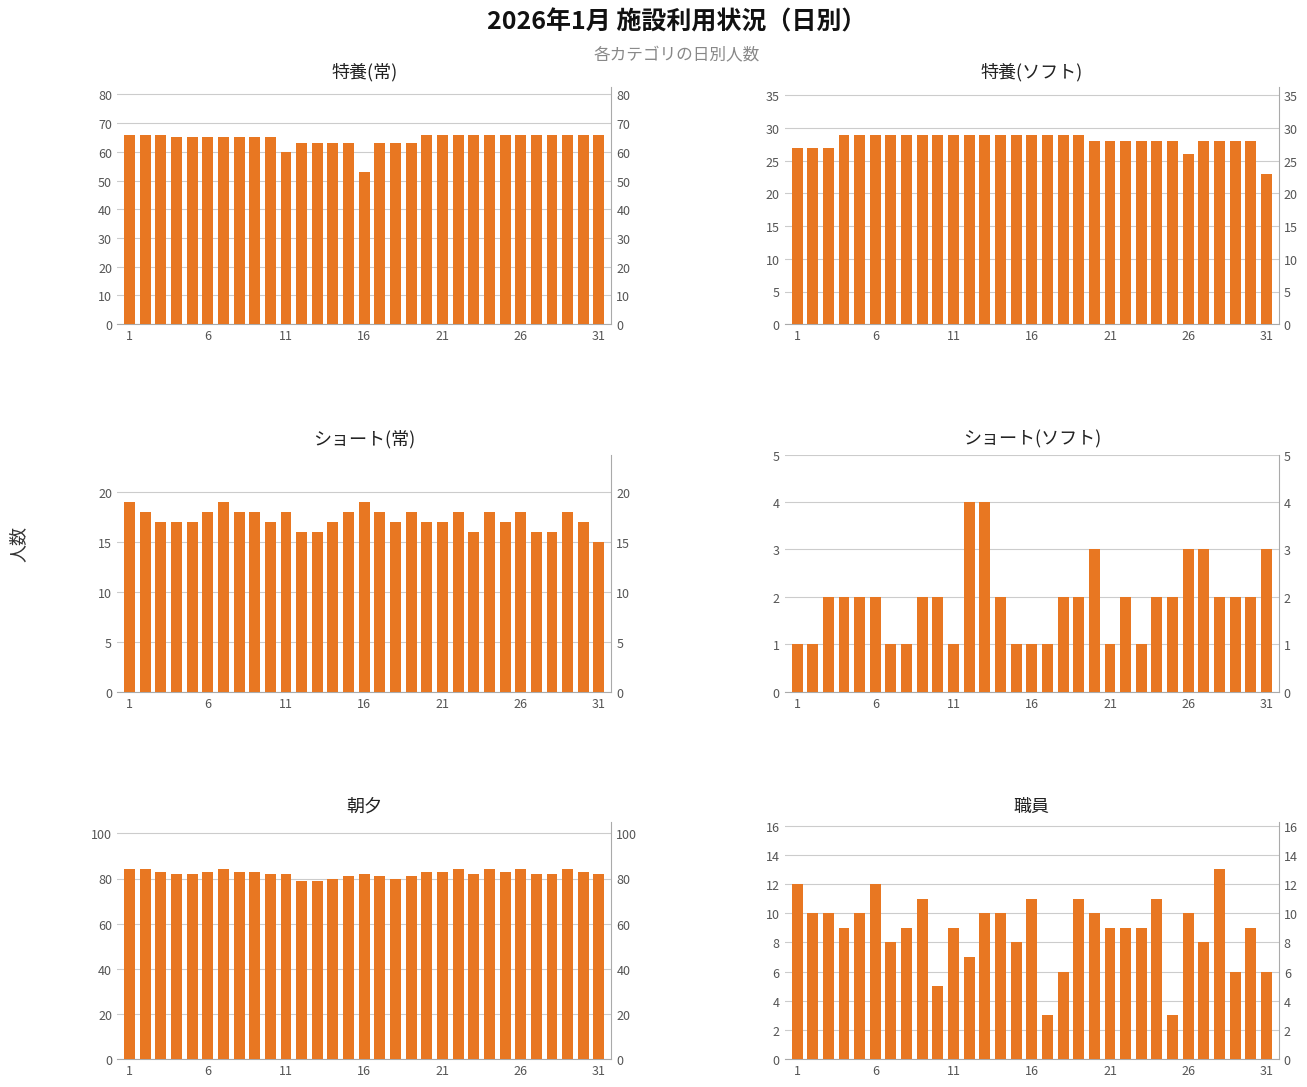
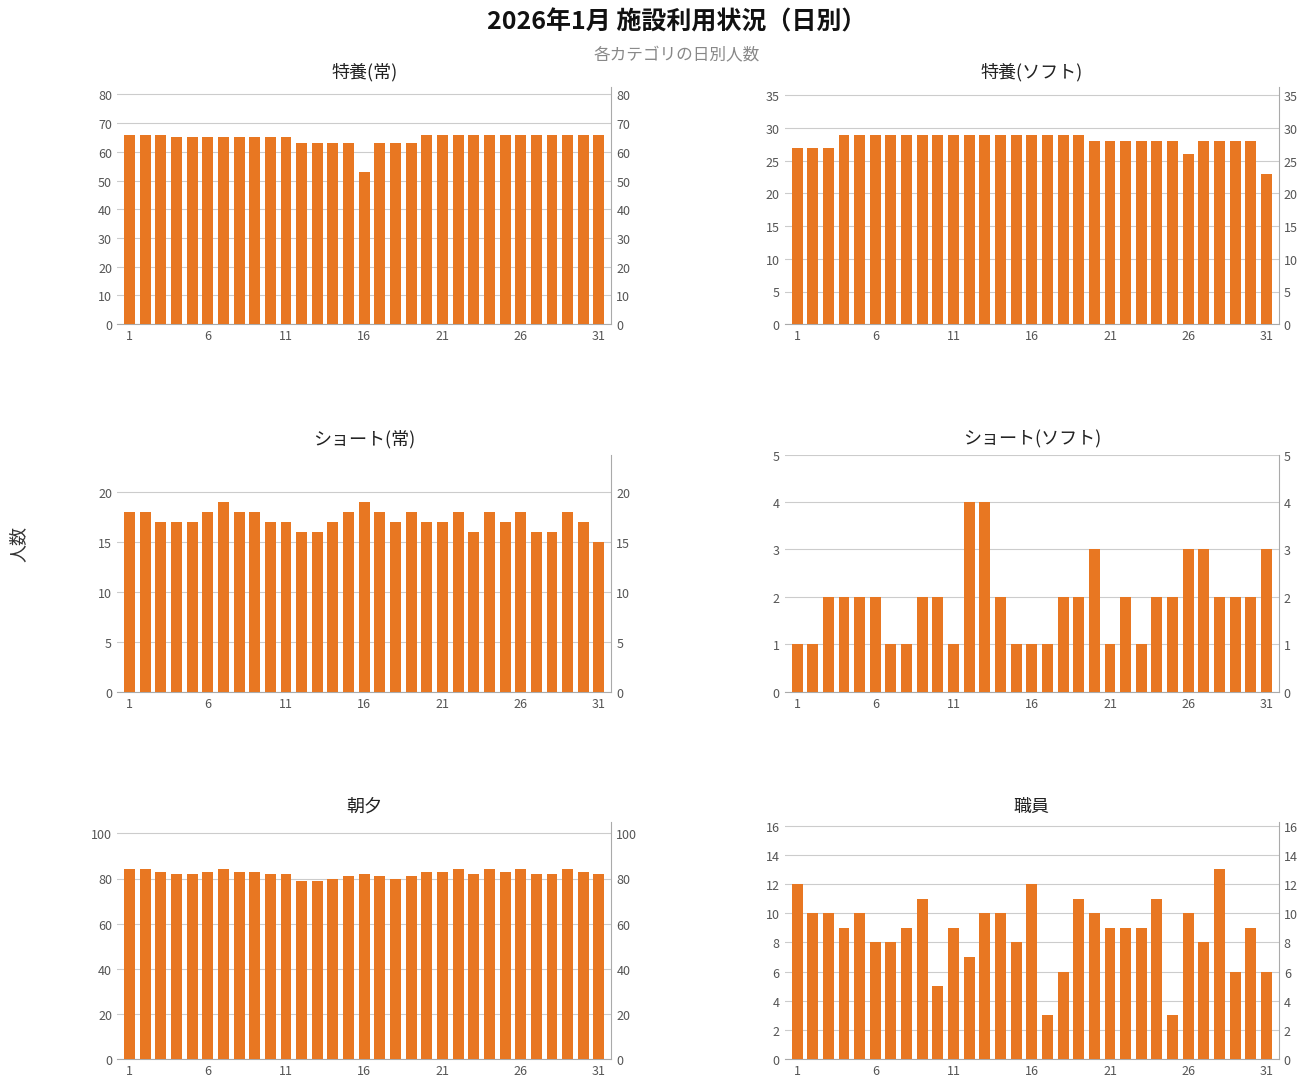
  {
    "特養(常)": {
      "1": 66,
      "6": 65,
-     "11": 60,
+     "11": 65,
      "16": 53,
      "21": 66,
      "26": 66,
      "31": 66
    },
    "特養(ソフト)": {
      "1": 27,
      "6": 29,
      "11": 29,
      "16": 29,
      "21": 28,
      "26": 26,
      "31": 23
    },
    "ショート(常)": {
-     "1": 19,
+     "1": 18,
      "6": 18,
-     "11": 18,
+     "11": 17,
      "16": 19,
      "21": 17,
      "26": 18,
      "31": 15
    },
    "ショート(ソフト)": {
      "1": 1.0,
      "6": 2.0,
      "11": 1.0,
      "16": 1.0,
      "21": 1.0,
      "26": 3.0,
      "31": 3.0
    },
    "朝夕": {
      "1": 84,
      "6": 83,
      "11": 82,
      "16": 82,
      "21": 83,
      "26": 84,
      "31": 82
    },
    "職員": {
      "1": 12,
-     "6": 12,
+     "6": 8,
      "11": 9,
-     "16": 11,
+     "16": 12,
      "21": 9,
      "26": 10,
      "31": 6
    }
  }
